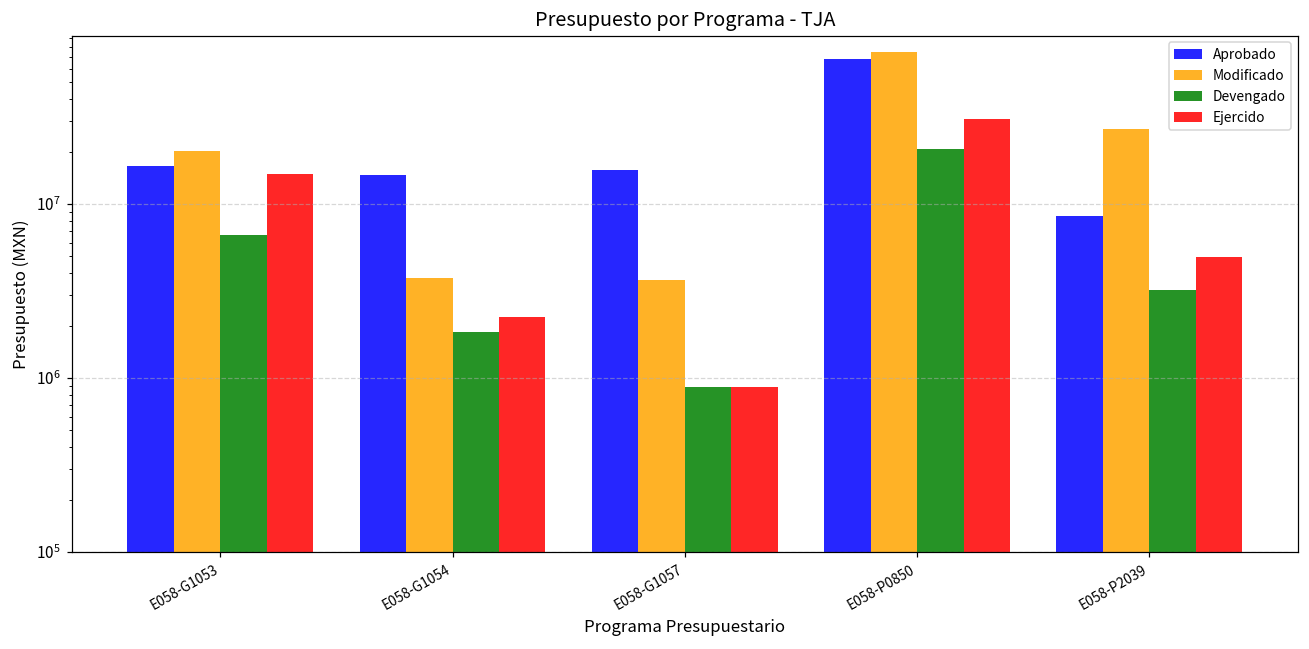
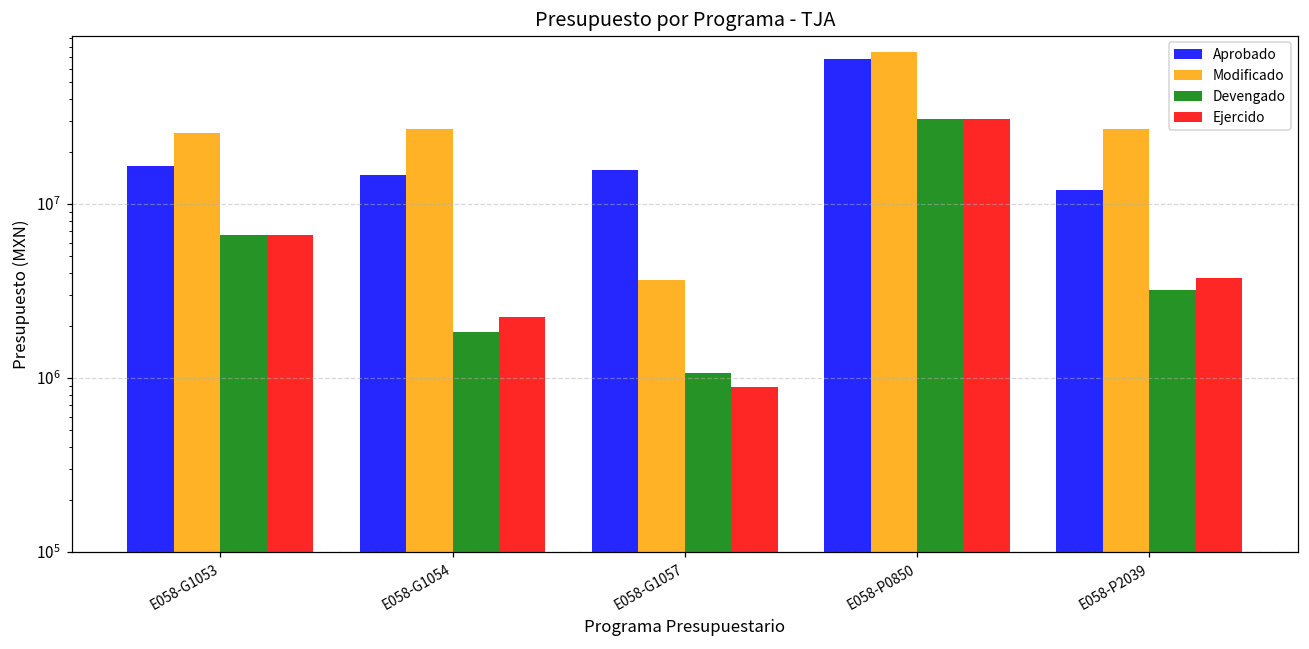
  {
    "Aprobado": {
      "E058-G1053": 17000000,
      "E058-G1054": 15000000,
      "E058-G1057": 16000000,
      "E058-P0850": 69000000,
-     "E058-P2039": 8000000
+     "E058-P2039": 12000000
    },
    "Modificado": {
-     "E058-G1053": 20000000,
-     "E058-G1054": 3700000,
+     "E058-G1053": 26000000,
+     "E058-G1054": 27000000,
      "E058-G1057": 3700000,
      "E058-P0850": 70000000,
      "E058-P2039": 27000000
    },
    "Devengado": {
      "E058-G1053": 6600000,
      "E058-G1054": 1800000,
-     "E058-G1057": 900000,
-     "E058-P0850": 21000000,
+     "E058-G1057": 1100000,
+     "E058-P0850": 31000000,
      "E058-P2039": 3200000
    },
    "Ejercido": {
-     "E058-G1053": 15000000,
+     "E058-G1053": 6600000,
      "E058-G1054": 2200000,
      "E058-G1057": 900000,
      "E058-P0850": 31000000,
-     "E058-P2039": 4900000
+     "E058-P2039": 3700000
    }
  }
